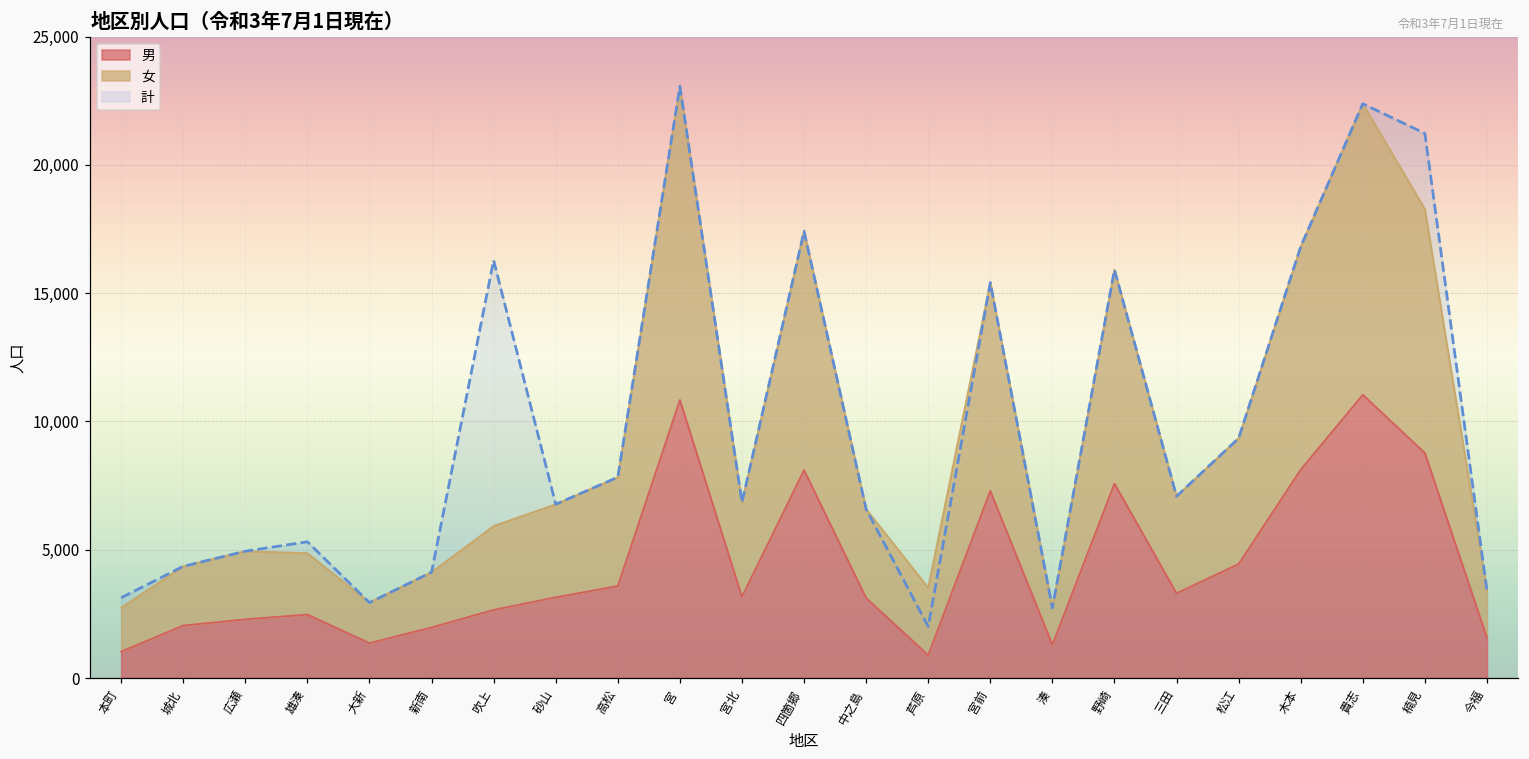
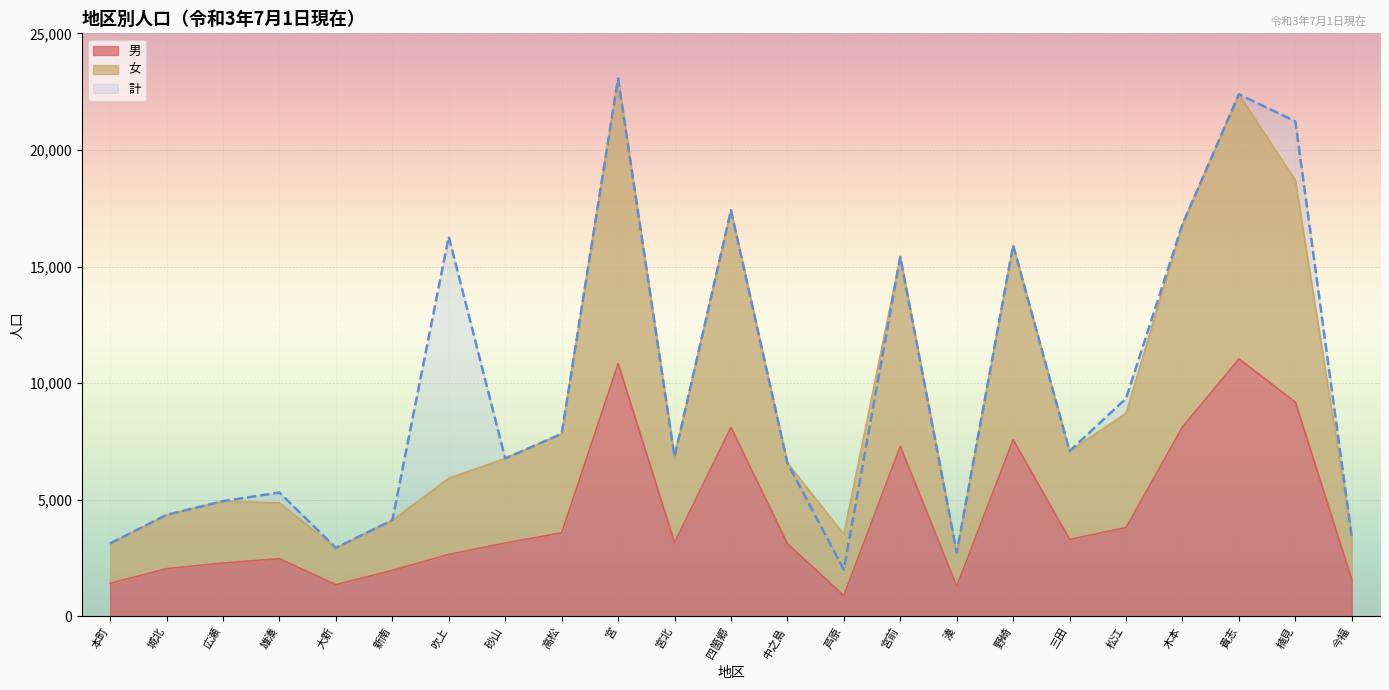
  {
    "男": {
-     "本町": "1,000",
+     "本町": "1,400",
      "城北": "2,000",
      "広瀬": "2,300",
      "雄湊": "2,500",
      "大新": "1,400",
      "新南": "2,000",
      "吹上": "2,700",
      "砂山": "3,100",
      "高松": "3,600",
      "宮": "10,800",
      "宮北": "3,200",
      "四箇郷": "8,100",
      "中之島": "3,100",
      "芦原": "900",
      "宮前": "7,300",
      "湊": "1,300",
      "野崎": "7,600",
      "三田": "3,300",
-     "松江": "4,400",
+     "松江": "3,800",
      "木本": "8,100",
      "貴志": "11,000",
-     "楠見": "8,800",
+     "楠見": "9,200",
      "今福": "1,600"
    },
    "女": {
      "雄湊": "2,400",
      "吹上": "3,300",
      "芦原": "2,600",
      "楠見": "9,500"
    },
    "計": {
      "雄湊": "5,300",
      "吹上": "16,300",
      "芦原": "2,000",
      "楠見": "21,200"
    }
  }
